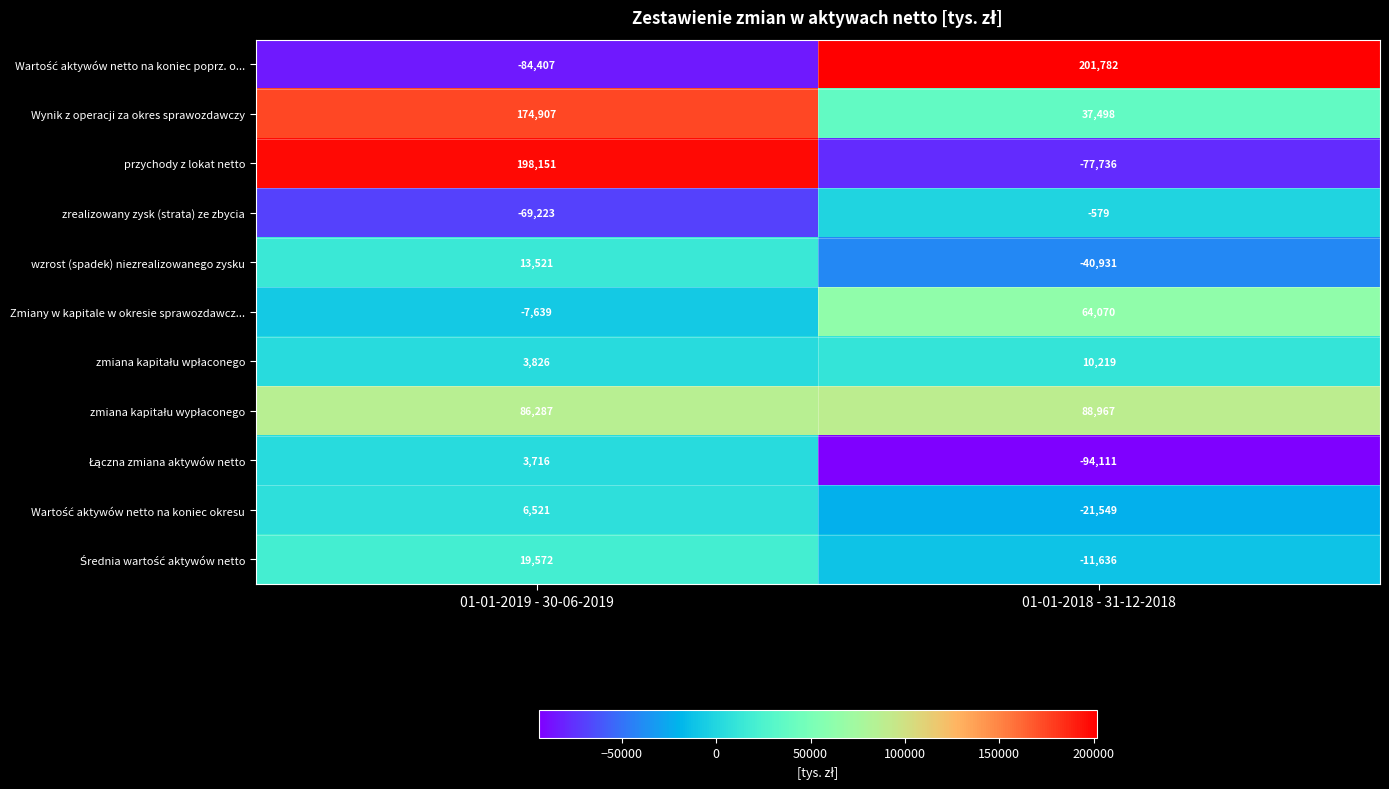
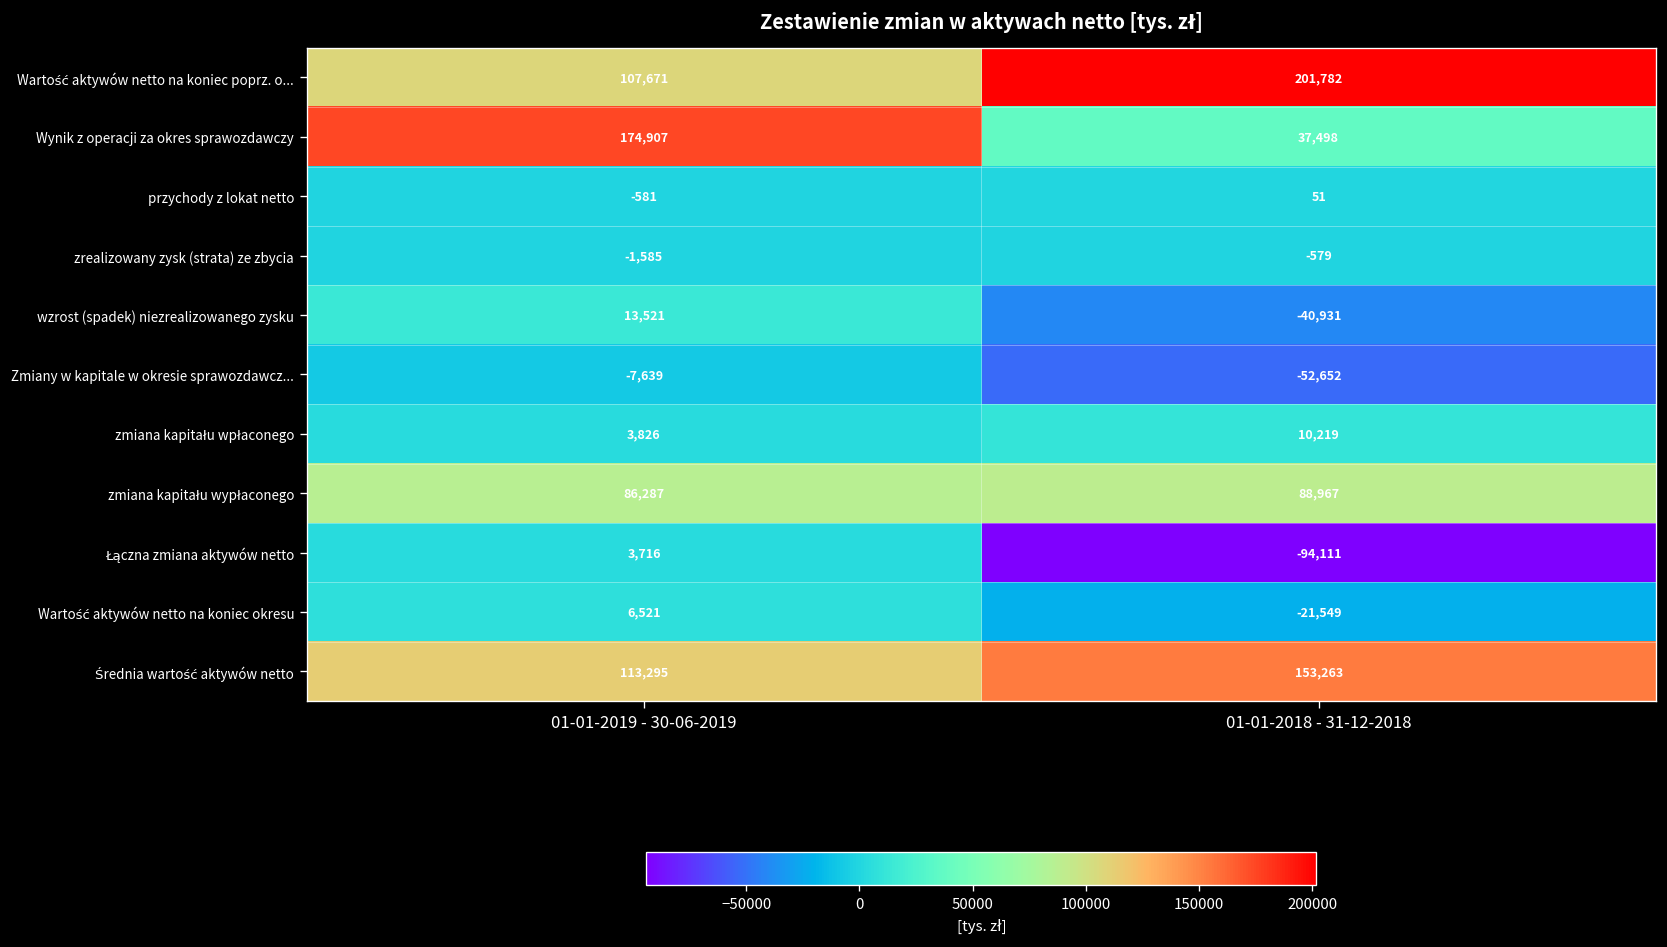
  {
    "Wartość aktywów netto na koniec poprz. o...": {
-     "01-01-2019 - 30-06-2019": "-84,407",
+     "01-01-2019 - 30-06-2019": "107,671",
      "01-01-2018 - 31-12-2018": "201,782"
    },
    "Wynik z operacji za okres sprawozdawczy": {
      "01-01-2019 - 30-06-2019": "174,907",
      "01-01-2018 - 31-12-2018": "37,498"
    },
    "przychody z lokat netto": {
-     "01-01-2019 - 30-06-2019": "198,151",
-     "01-01-2018 - 31-12-2018": "-77,736"
+     "01-01-2019 - 30-06-2019": "-581",
+     "01-01-2018 - 31-12-2018": "51"
    },
    "zrealizowany zysk (strata) ze zbycia": {
-     "01-01-2019 - 30-06-2019": "-69,223",
+     "01-01-2019 - 30-06-2019": "-1,585",
      "01-01-2018 - 31-12-2018": "-579"
    },
    "wzrost (spadek) niezrealizowanego zysku": {
      "01-01-2019 - 30-06-2019": "13,521",
      "01-01-2018 - 31-12-2018": "-40,931"
    },
    "Zmiany w kapitale w okresie sprawozdawcz...": {
      "01-01-2019 - 30-06-2019": "-7,639",
-     "01-01-2018 - 31-12-2018": "64,070"
+     "01-01-2018 - 31-12-2018": "-52,652"
    },
    "zmiana kapitału wpłaconego": {
      "01-01-2019 - 30-06-2019": "3,826",
      "01-01-2018 - 31-12-2018": "10,219"
    },
    "zmiana kapitału wypłaconego": {
      "01-01-2019 - 30-06-2019": "86,287",
      "01-01-2018 - 31-12-2018": "88,967"
    },
    "Łączna zmiana aktywów netto": {
      "01-01-2019 - 30-06-2019": "3,716",
      "01-01-2018 - 31-12-2018": "-94,111"
    },
    "Wartość aktywów netto na koniec okresu": {
      "01-01-2019 - 30-06-2019": "6,521",
      "01-01-2018 - 31-12-2018": "-21,549"
    },
    "Średnia wartość aktywów netto": {
-     "01-01-2019 - 30-06-2019": "19,572",
-     "01-01-2018 - 31-12-2018": "-11,636"
+     "01-01-2019 - 30-06-2019": "113,295",
+     "01-01-2018 - 31-12-2018": "153,263"
    }
  }
